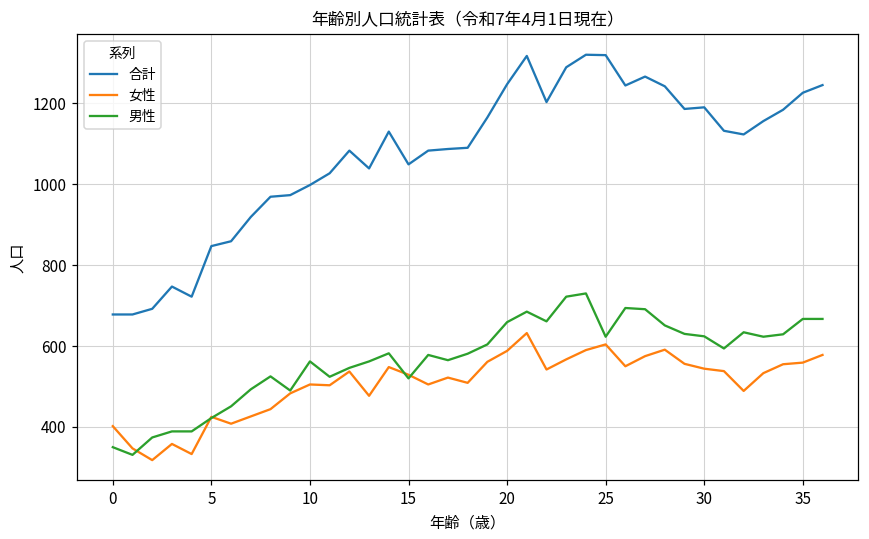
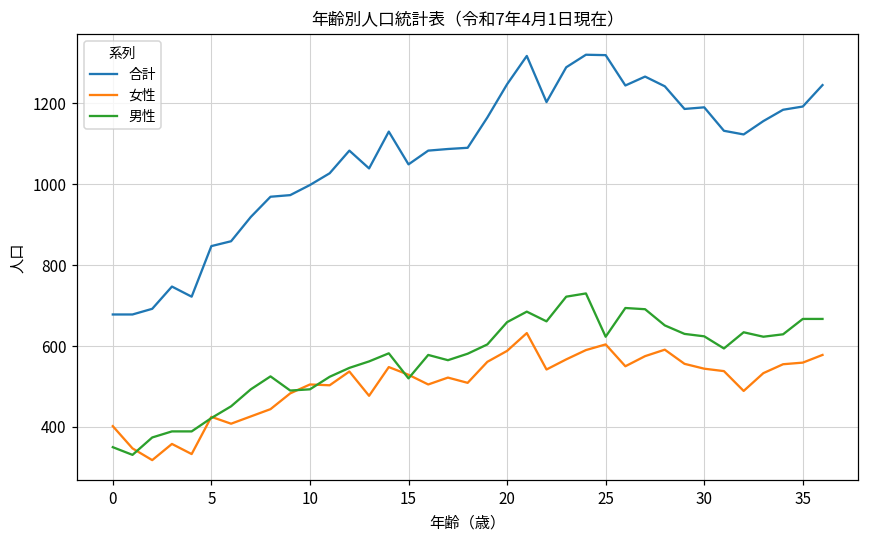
  {
    "合計": {
      "0": 680,
      "5": 850,
      "10": 1000,
      "15": 1050,
      "20": 1250,
      "25": 1320,
      "30": 1190,
-     "35": 1230
+     "35": 1190
    },
    "女性": {
      "0": 400,
      "10": 510,
      "15": 530,
      "20": 590,
      "25": 600,
      "30": 540,
      "35": 560
    },
    "男性": {
      "0": 350,
-     "10": 560,
+     "10": 490,
      "15": 520,
      "20": 660,
      "25": 620,
      "30": 620,
      "35": 670
    }
  }
